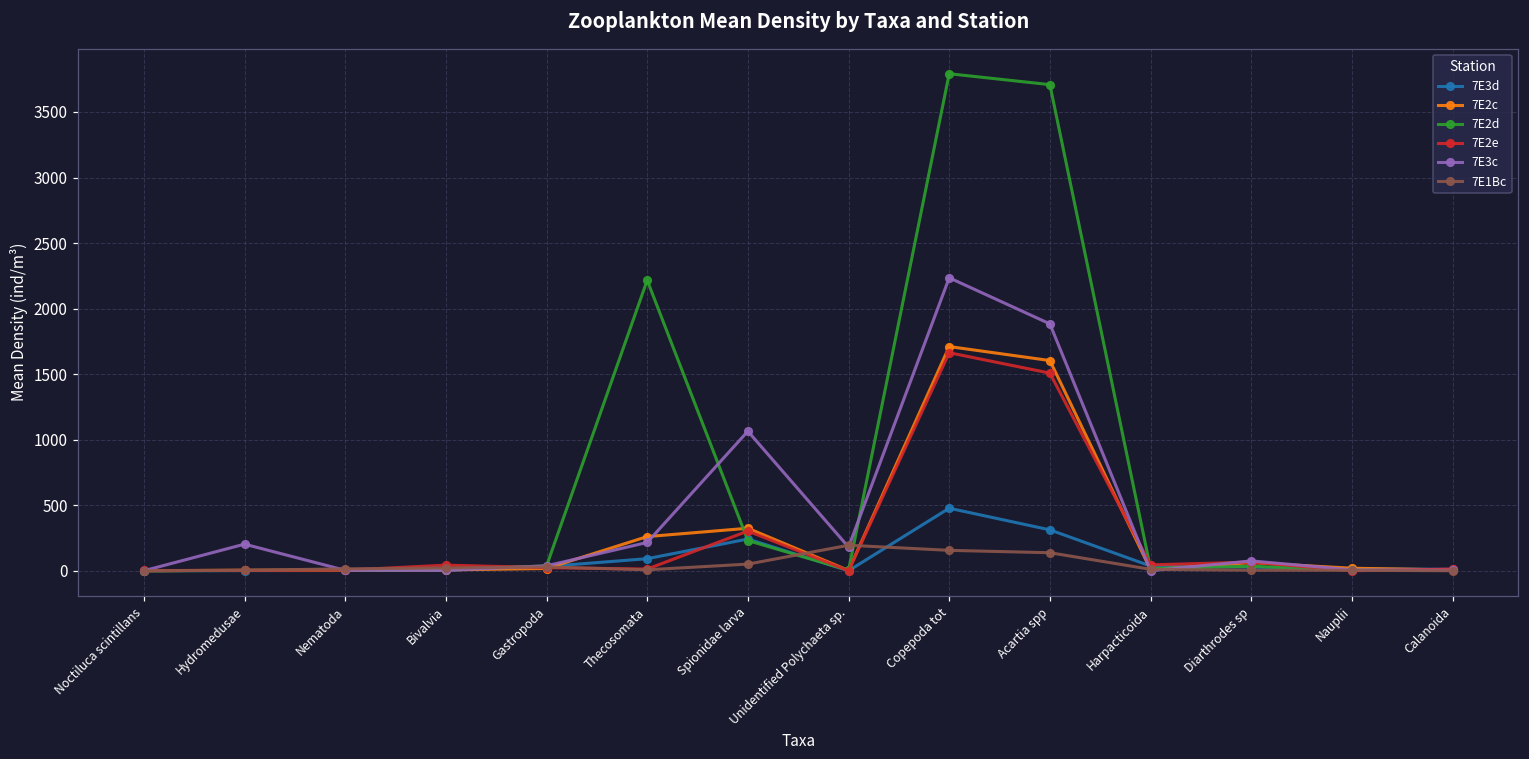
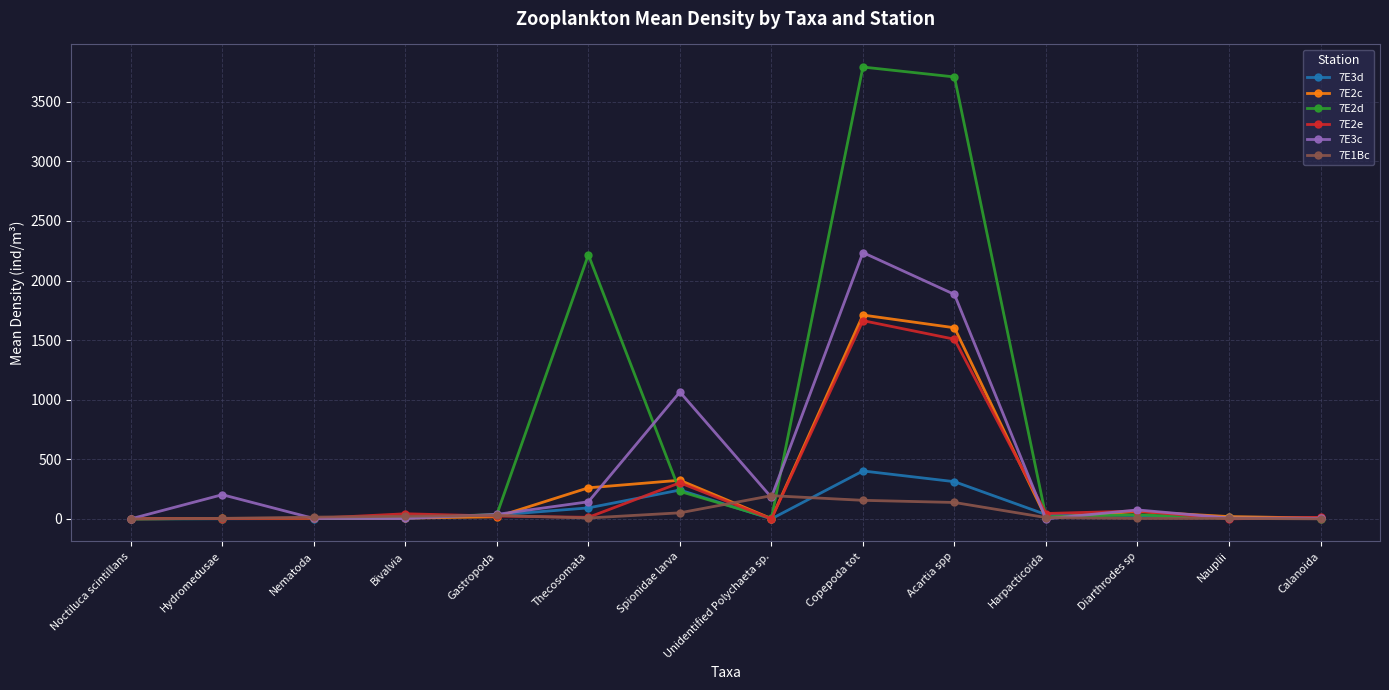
  {
    "7E3d": {
      "Thecosomata": 90,
-     "Copepoda tot": 480,
+     "Copepoda tot": 400,
      "Acartia spp": 310
    },
    "7E2c": {
      "Thecosomata": 260,
      "Spionidae larva": 320,
      "Copepoda tot": 1710,
      "Acartia spp": 1600
    },
    "7E2d": {
      "Thecosomata": 2220,
      "Copepoda tot": 3790,
      "Acartia spp": 3710
    },
    "7E2e": {
      "Spionidae larva": 300,
      "Copepoda tot": 1660,
      "Acartia spp": 1510
    },
    "7E3c": {
      "Hydromedusae": 200,
-     "Thecosomata": 220,
+     "Thecosomata": 140,
      "Spionidae larva": 1060,
      "Copepoda tot": 2230,
      "Acartia spp": 1880
    },
    "7E1Bc": {
      "Spionidae larva": 50,
      "Copepoda tot": 160,
      "Acartia spp": 140,
      "Diarthrodes sp": 0
    }
  }
